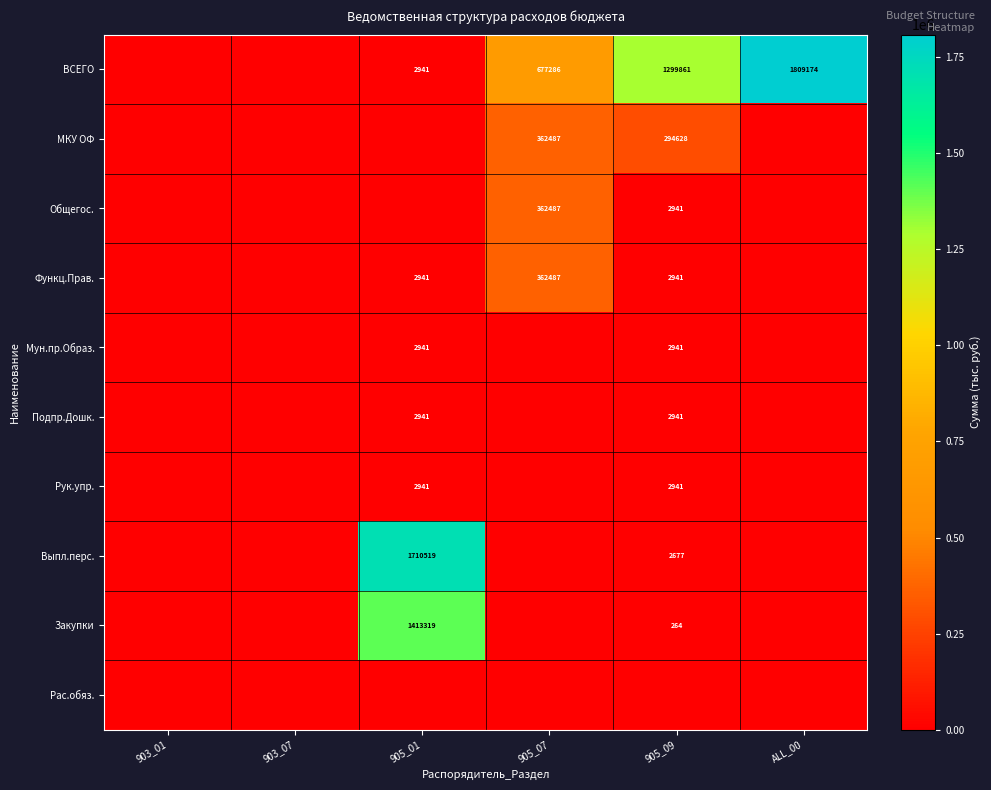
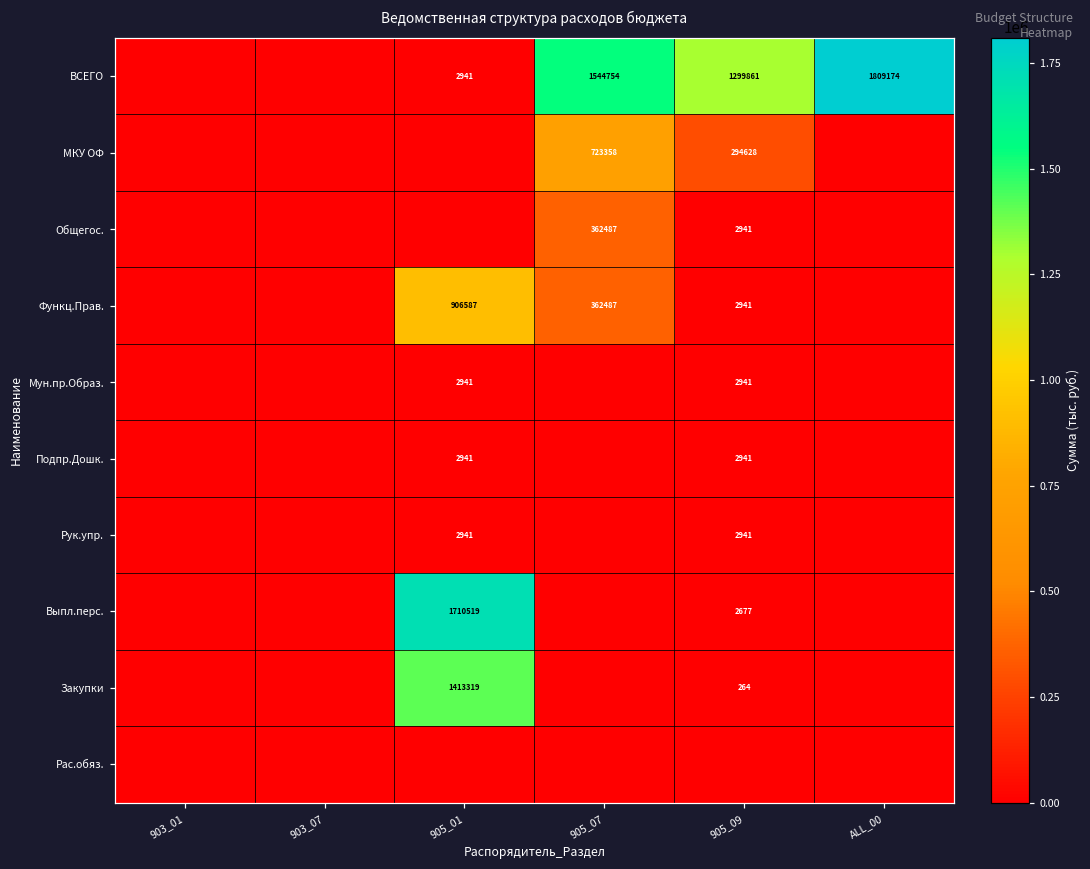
  {
    "ВСЕГО": {
      "905_01": 2941,
-     "905_07": 677286,
+     "905_07": 1544754,
      "905_09": 1299861,
      "ALL_00": 1809174
    },
    "МКУ ОФ": {
-     "905_07": 362487,
+     "905_07": 723358,
      "905_09": 294628
    },
    "Общегос.": {
      "905_07": 362487,
      "905_09": 2941
    },
    "Функц.Прав.": {
-     "905_01": 2941,
+     "905_01": 906587,
      "905_07": 362487,
      "905_09": 2941
    },
    "Мун.пр.Образ.": {
      "905_01": 2941,
      "905_09": 2941
    },
    "Подпр.Дошк.": {
      "905_01": 2941,
      "905_09": 2941
    },
    "Рук.упр.": {
      "905_01": 2941,
      "905_09": 2941
    },
    "Выпл.перс.": {
      "905_01": 1710519,
      "905_09": 2677
    },
    "Закупки": {
      "905_01": 1413319,
      "905_09": 264
    }
  }
